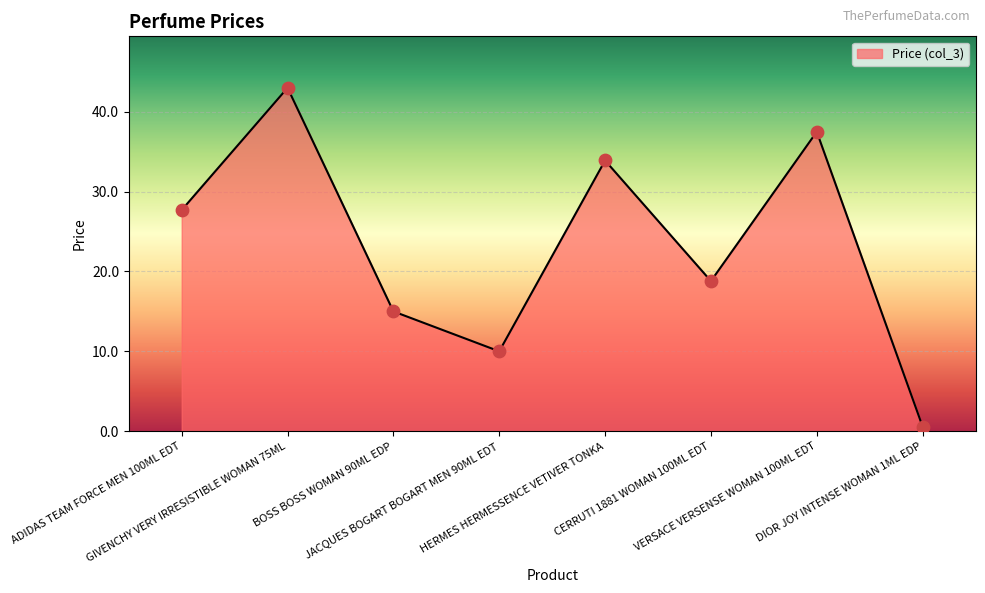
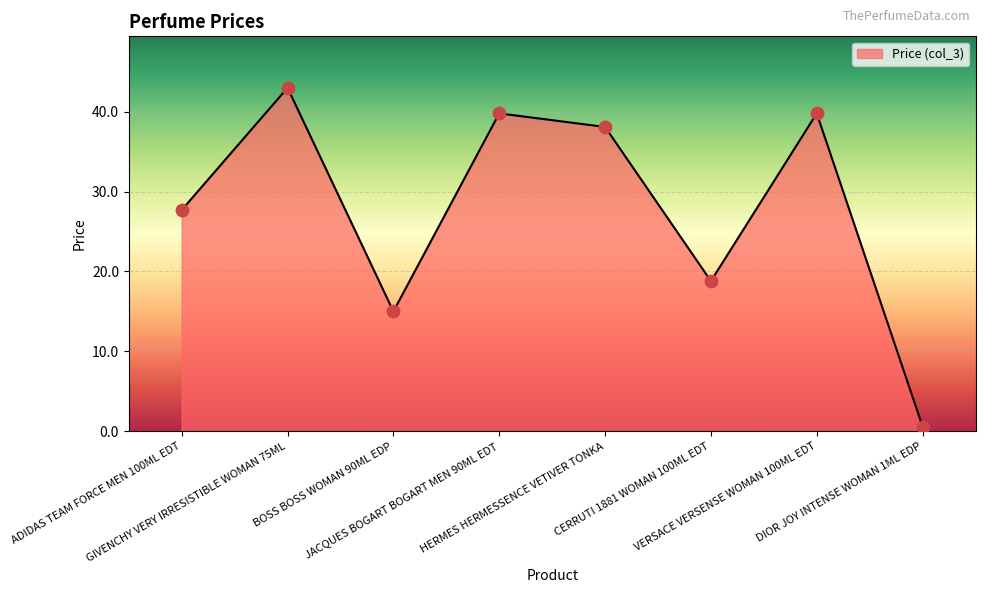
  {
    "ADIDAS TEAM FORCE MEN 100ML EDT": 28,
    "GIVENCHY VERY IRRESISTIBLE WOMAN 75ML": 43,
    "BOSS BOSS WOMAN 90ML EDP": 15,
-   "JACQUES BOGART BOGART MEN 90ML EDT": 10,
-   "HERMES HERMESSENCE VETIVER TONKA": 34,
+   "JACQUES BOGART BOGART MEN 90ML EDT": 40,
+   "HERMES HERMESSENCE VETIVER TONKA": 38,
    "CERRUTI 1881 WOMAN 100ML EDT": 19,
-   "VERSACE VERSENSE WOMAN 100ML EDT": 38,
+   "VERSACE VERSENSE WOMAN 100ML EDT": 40,
    "DIOR JOY INTENSE WOMAN 1ML EDP": 1
  }
